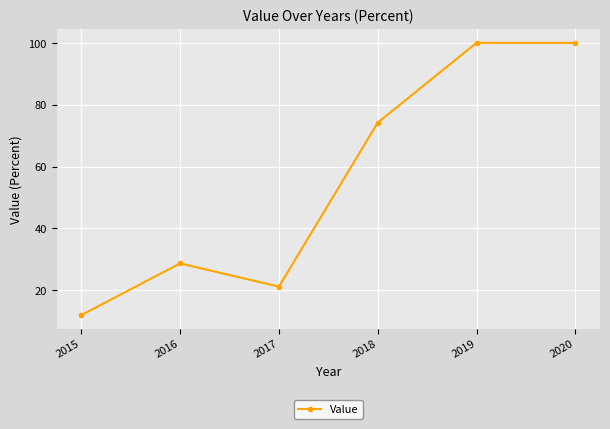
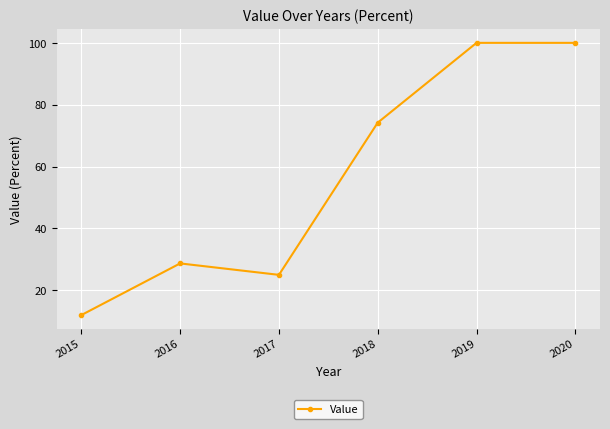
  {
    "2015": 12,
    "2016": 29,
-   "2017": 21,
+   "2017": 25,
    "2018": 74,
    "2019": 100,
    "2020": 100
  }
